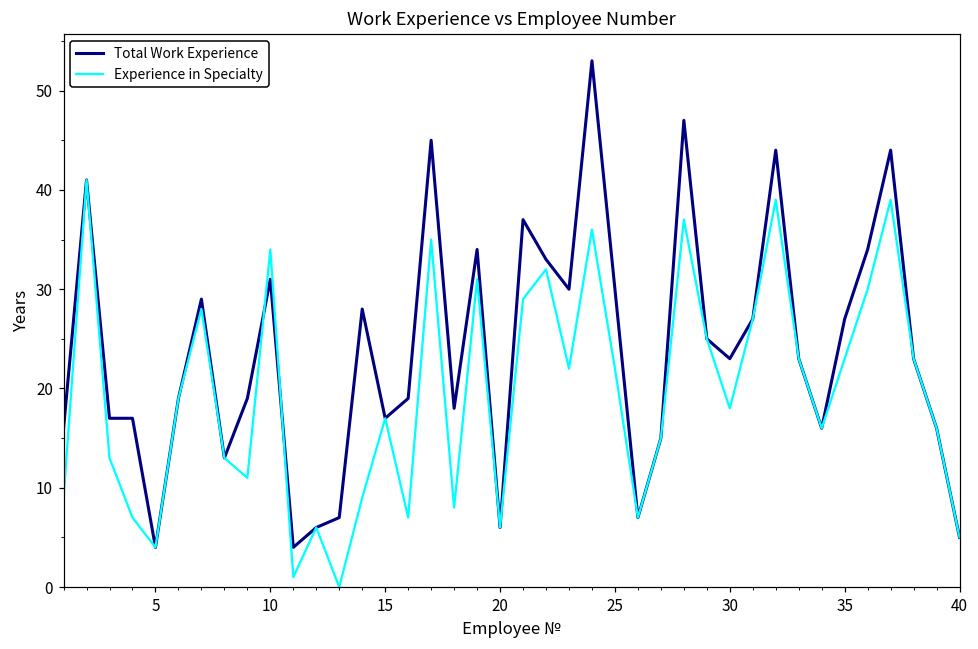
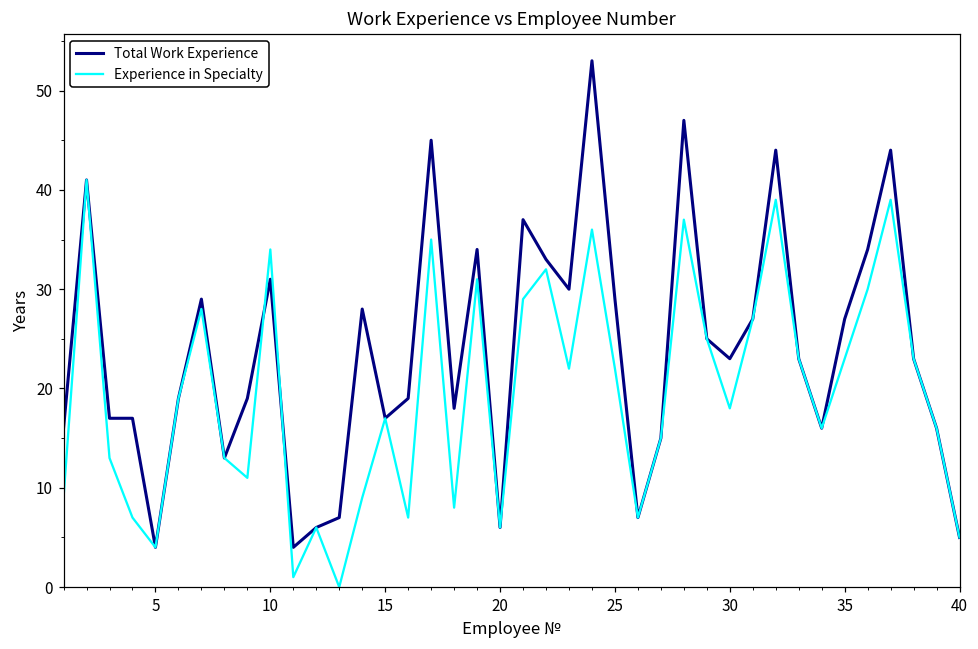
  {
    "Total Work Experience": {
      "10": 31,
-     "25": 30,
+     "25": 29,
      "30": 23,
      "35": 27
    },
    "Experience in Specialty": {
      "10": 34,
      "25": 22,
      "30": 18,
      "35": 23
    }
  }
